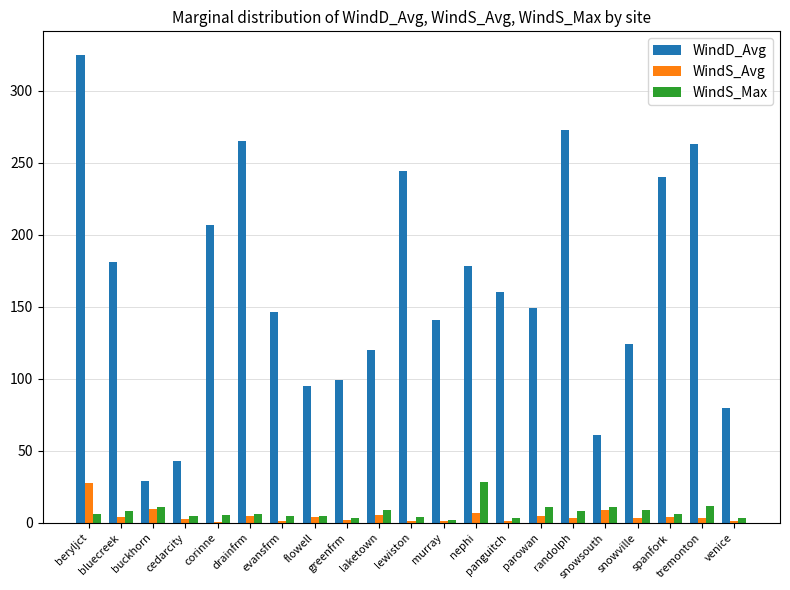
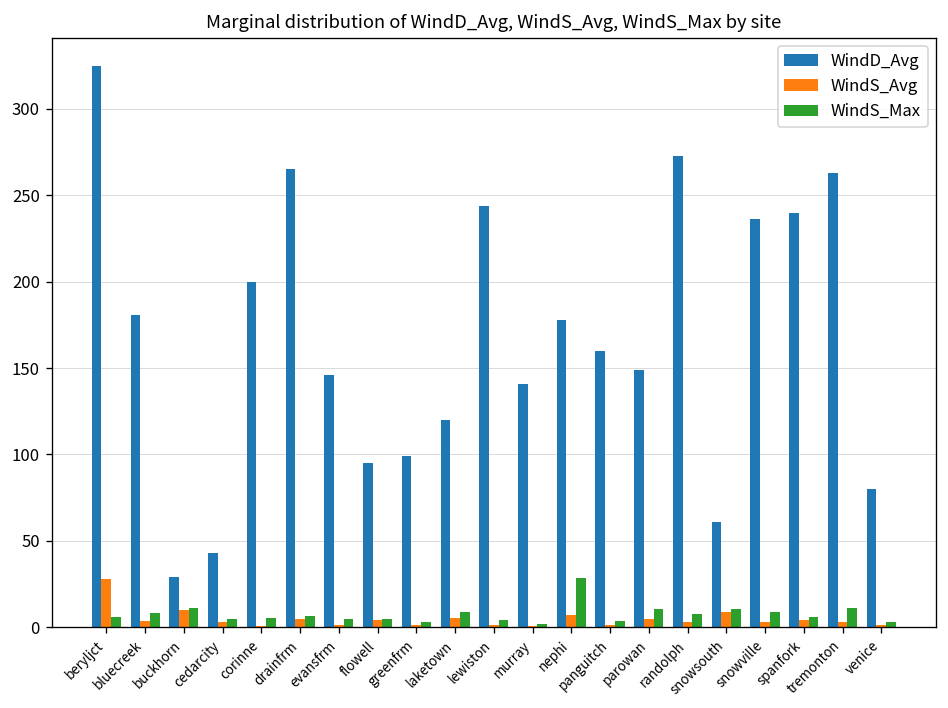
  {
    "WindD_Avg": {
      "beryljct": 325,
      "bluecreek": 181,
      "buckhorn": 29,
      "cedarcity": 43,
-     "corinne": 207,
+     "corinne": 200,
      "drainfrm": 265,
      "evansfrm": 146,
      "flowell": 95,
      "greenfrm": 99,
      "laketown": 120,
      "lewiston": 244,
      "murray": 141,
      "nephi": 178,
      "panguitch": 160,
      "parowan": 149,
      "randolph": 273,
      "snowsouth": 61,
-     "snowville": 124,
+     "snowville": 236,
      "spanfork": 240,
      "tremonton": 263,
      "venice": 80
    },
    "WindS_Avg": {
      "beryljct": 28,
      "bluecreek": 4,
      "buckhorn": 10,
      "cedarcity": 3,
      "drainfrm": 5,
      "flowell": 4,
      "laketown": 6,
      "nephi": 7,
      "parowan": 5,
      "randolph": 3,
      "snowsouth": 9,
      "snowville": 3,
      "spanfork": 4,
      "tremonton": 3
    },
    "WindS_Max": {
      "beryljct": 6,
      "bluecreek": 8,
      "buckhorn": 11,
      "cedarcity": 5,
      "corinne": 6,
      "drainfrm": 6,
      "evansfrm": 5,
      "flowell": 5,
      "greenfrm": 3,
      "laketown": 9,
      "lewiston": 4,
      "murray": 2,
      "nephi": 29,
      "panguitch": 3,
      "parowan": 11,
      "randolph": 8,
      "snowsouth": 11,
      "snowville": 9,
      "spanfork": 6,
      "tremonton": 11,
      "venice": 3
    }
  }
